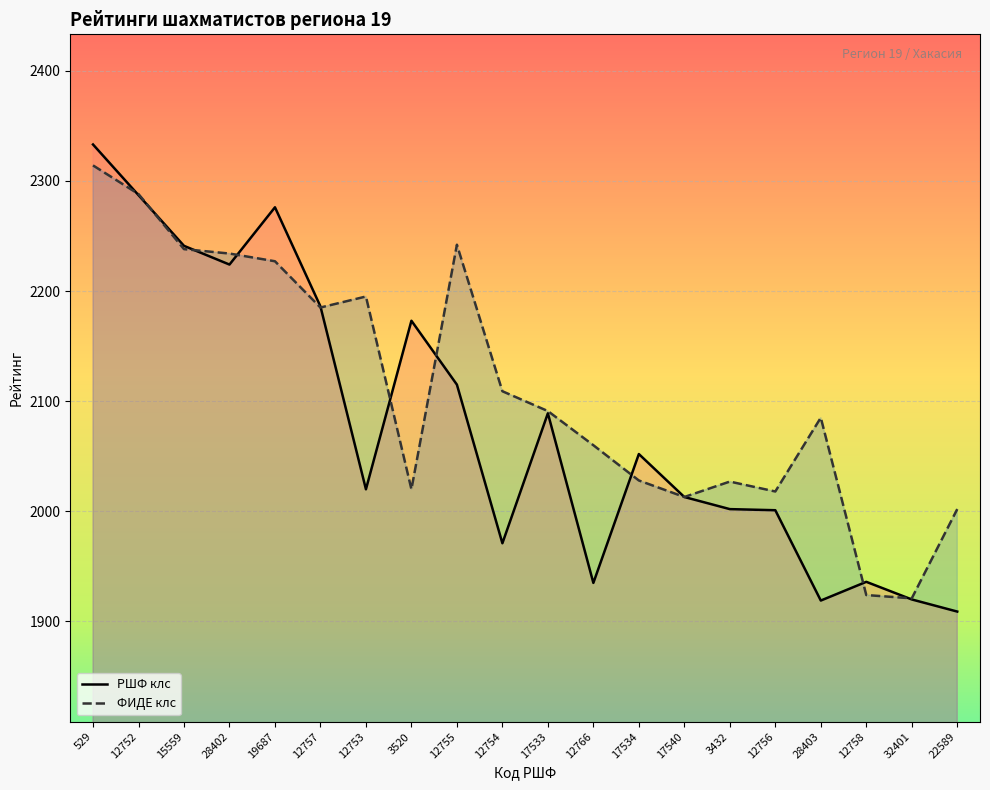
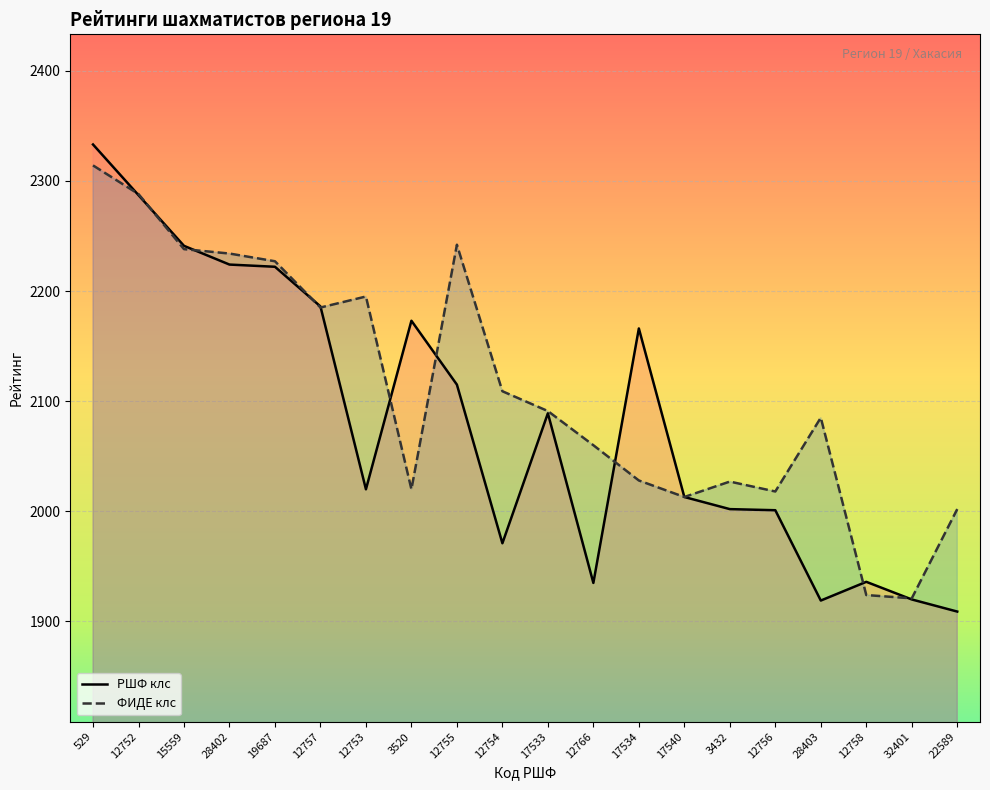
  {
    "РШФ клс": {
      "529": 2333,
      "15559": 2241,
      "28402": 2224,
-     "19687": 2276,
+     "19687": 2222,
      "12753": 2020,
      "3520": 2173,
      "12755": 2115,
      "12754": 1971,
      "12766": 1935,
-     "17534": 2052,
+     "17534": 2166,
      "3432": 2002,
      "12756": 2001,
      "28403": 1919,
      "12758": 1936,
      "22589": 1909
    },
    "ФИДЕ клс": {
      "529": 2314,
      "15559": 2238,
      "28402": 2234,
      "19687": 2227,
      "12753": 2195,
      "3520": 2020,
      "12755": 2242,
      "12754": 2109,
      "12766": 2060,
      "17534": 2028,
      "3432": 2027,
      "12756": 2018,
      "28403": 2085,
      "12758": 1924,
      "22589": 2002
    }
  }
